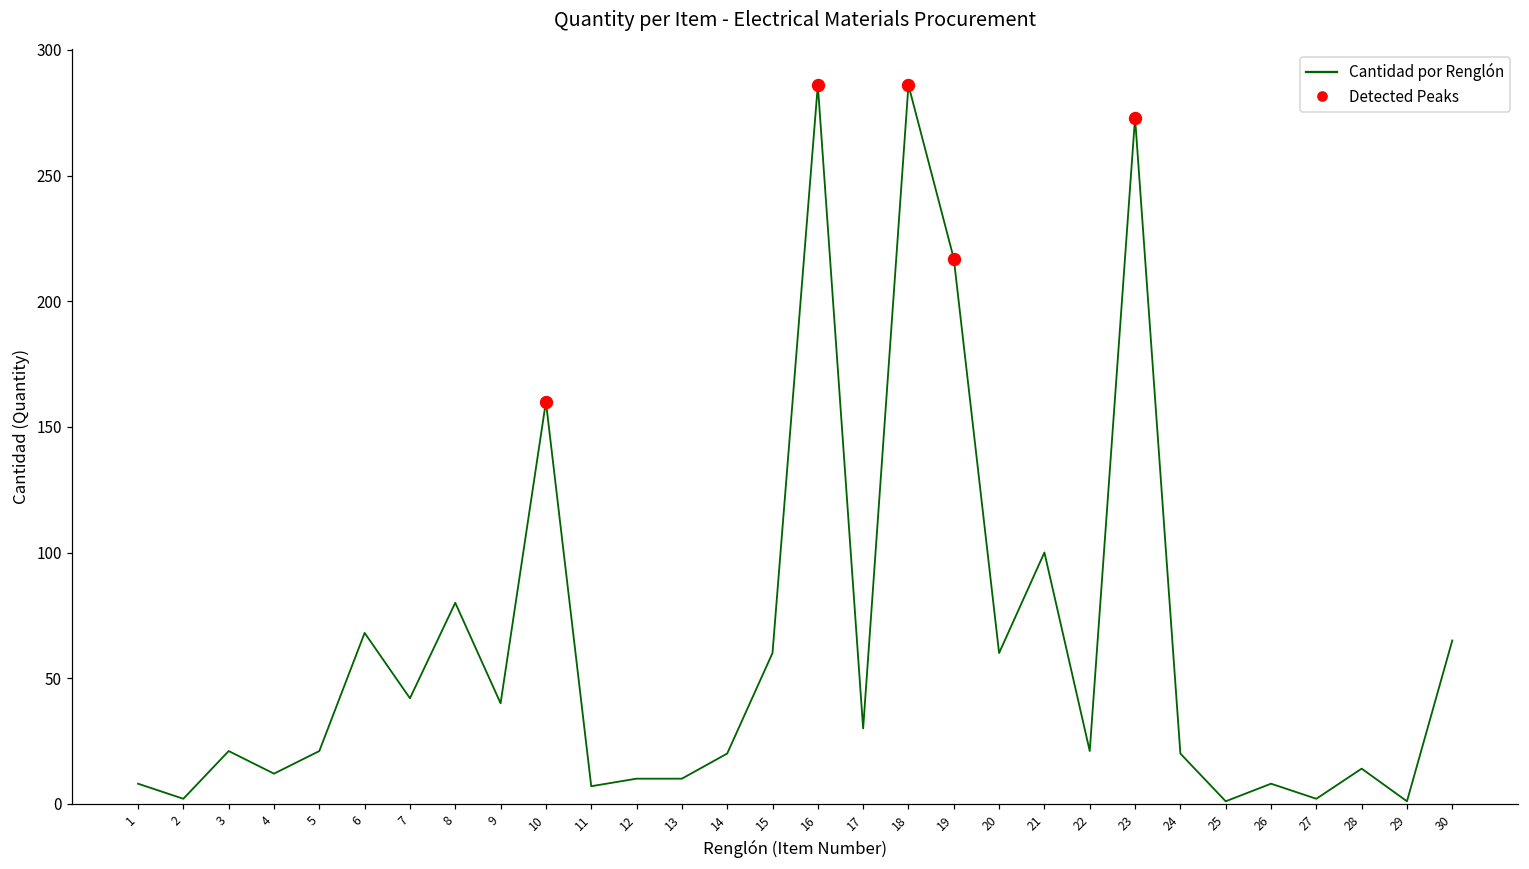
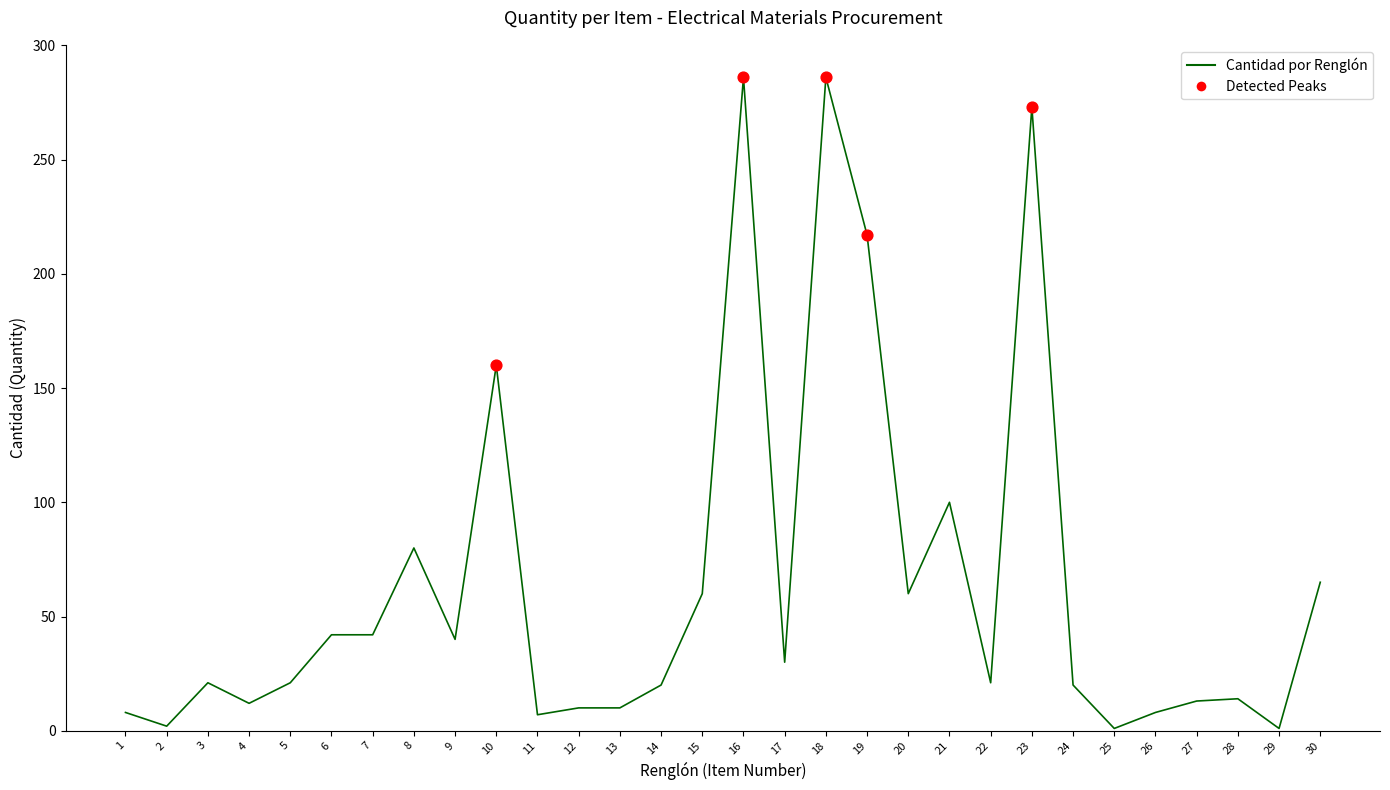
  {
    "Cantidad por Renglón": {
      "1": 8,
      "2": 2,
      "3": 21,
      "4": 12,
      "5": 21,
-     "6": 68,
+     "6": 42,
      "7": 42,
      "8": 80,
      "9": 40,
      "11": 7,
      "12": 10,
      "13": 10,
      "14": 20,
      "15": 60,
      "17": 30,
      "20": 60,
      "21": 100,
      "22": 21,
      "24": 20,
      "25": 1,
      "26": 8,
-     "27": 2,
+     "27": 13,
      "28": 14,
      "29": 1,
      "30": 65
    }
  }
